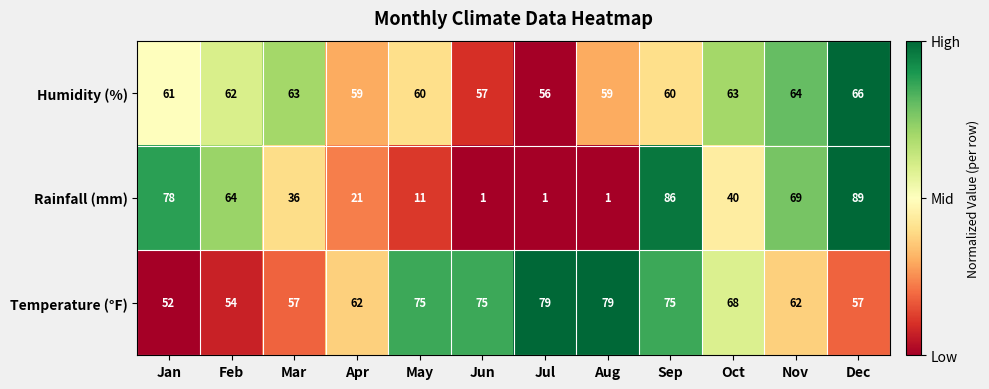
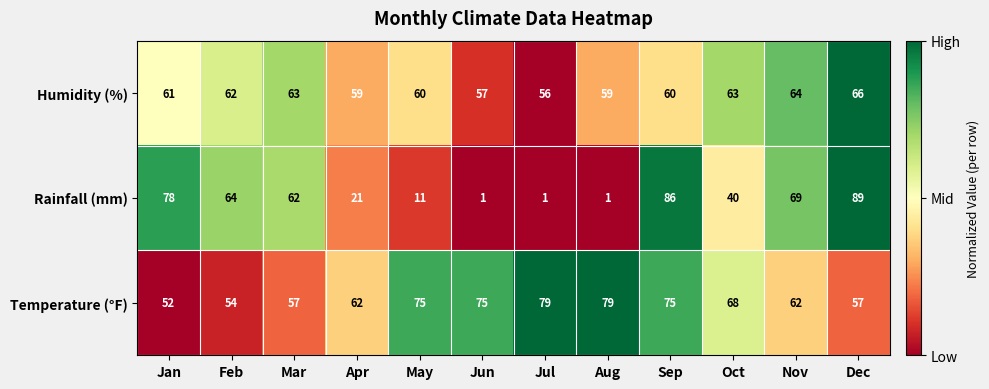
  {
    "Humidity (%)": {
      "Jan": 61,
      "Feb": 62,
      "Mar": 63,
      "Apr": 59,
      "May": 60,
      "Jun": 57,
      "Jul": 56,
      "Aug": 59,
      "Sep": 60,
      "Oct": 63,
      "Nov": 64,
      "Dec": 66
    },
    "Rainfall (mm)": {
      "Jan": 78,
      "Feb": 64,
-     "Mar": 36,
+     "Mar": 62,
      "Apr": 21,
      "May": 11,
      "Jun": 1,
      "Jul": 1,
      "Aug": 1,
      "Sep": 86,
      "Oct": 40,
      "Nov": 69,
      "Dec": 89
    },
    "Temperature (°F)": {
      "Jan": 52,
      "Feb": 54,
      "Mar": 57,
      "Apr": 62,
      "May": 75,
      "Jun": 75,
      "Jul": 79,
      "Aug": 79,
      "Sep": 75,
      "Oct": 68,
      "Nov": 62,
      "Dec": 57
    }
  }
